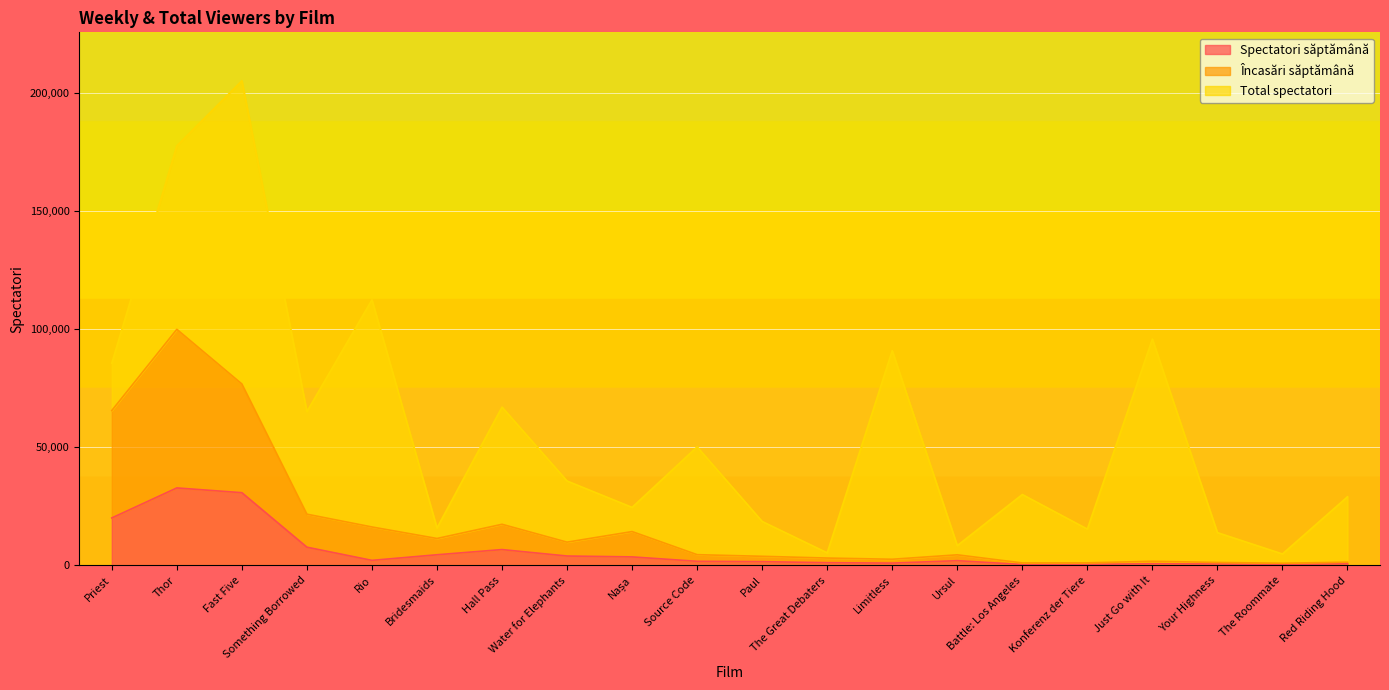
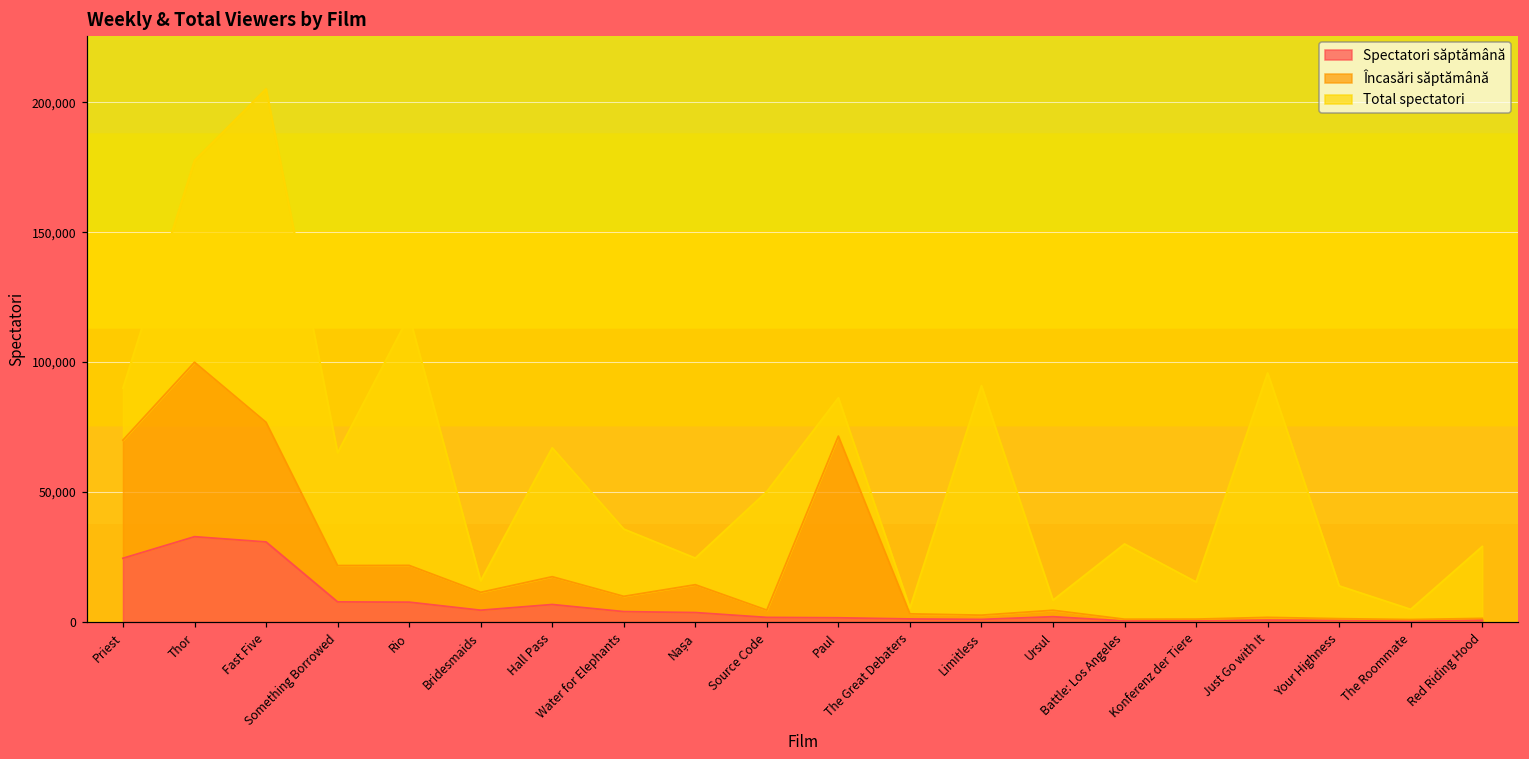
  {
    "Spectatori săptămână": {
-     "Priest": "20,000",
+     "Priest": "24,000",
      "Thor": "33,000",
      "Fast Five": "31,000",
      "Something Borrowed": "8,000",
-     "Rio": "2,000",
+     "Rio": "8,000",
      "Bridesmaids": "4,000",
      "Hall Pass": "7,000",
      "Water for Elephants": "4,000",
      "Nașa": "4,000",
      "Source Code": "2,000",
      "Paul": "2,000",
      "The Great Debaters": "1,000",
      "Limitless": "1,000",
      "Ursul": "2,000"
    },
    "Încasări săptămână": {
      "Thor": "100,000",
      "Fast Five": "77,000",
      "Something Borrowed": "22,000",
      "Bridesmaids": "11,000",
      "Hall Pass": "17,000",
      "Water for Elephants": "10,000",
      "Nașa": "14,000",
      "Source Code": "4,000",
-     "Paul": "2,000",
+     "Paul": "70,000",
      "The Great Debaters": "3,000",
      "Limitless": "3,000",
      "Ursul": "4,000"
    },
    "Total spectatori": {
      "Priest": "20,000",
      "Thor": "78,000",
      "Fast Five": "128,000",
      "Something Borrowed": "43,000",
      "Rio": "96,000",
      "Bridesmaids": "4,000",
      "Hall Pass": "50,000",
      "Water for Elephants": "26,000",
      "Nașa": "10,000",
      "Source Code": "46,000",
      "Paul": "15,000",
      "The Great Debaters": "2,000",
      "Limitless": "88,000",
      "Ursul": "4,000",
      "Battle: Los Angeles": "29,000",
      "Konferenz der Tiere": "14,000",
      "Just Go with It": "94,000",
      "Your Highness": "13,000",
      "The Roommate": "4,000",
      "Red Riding Hood": "28,000"
    }
  }
